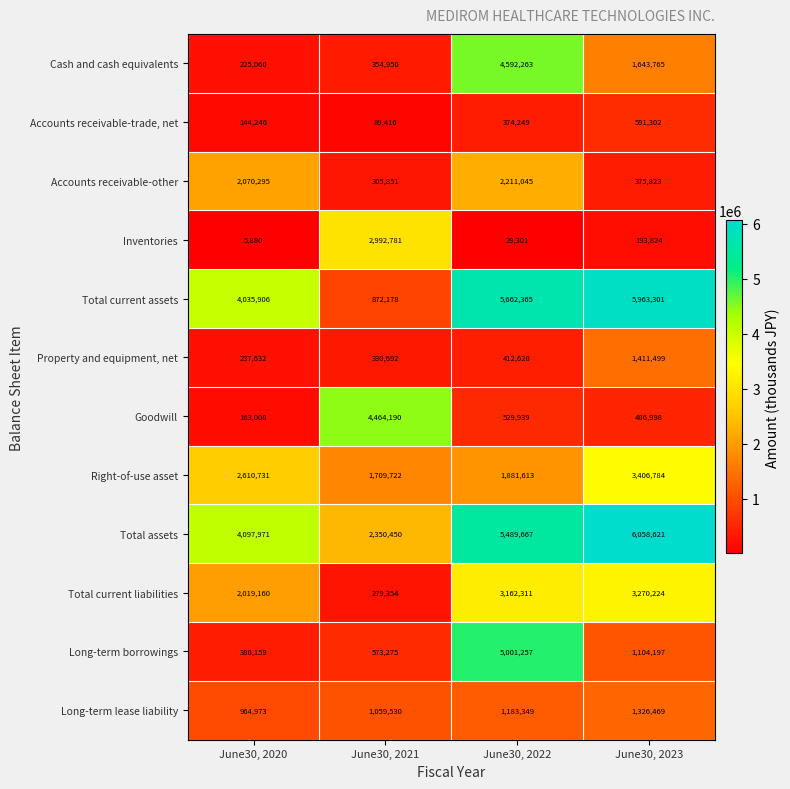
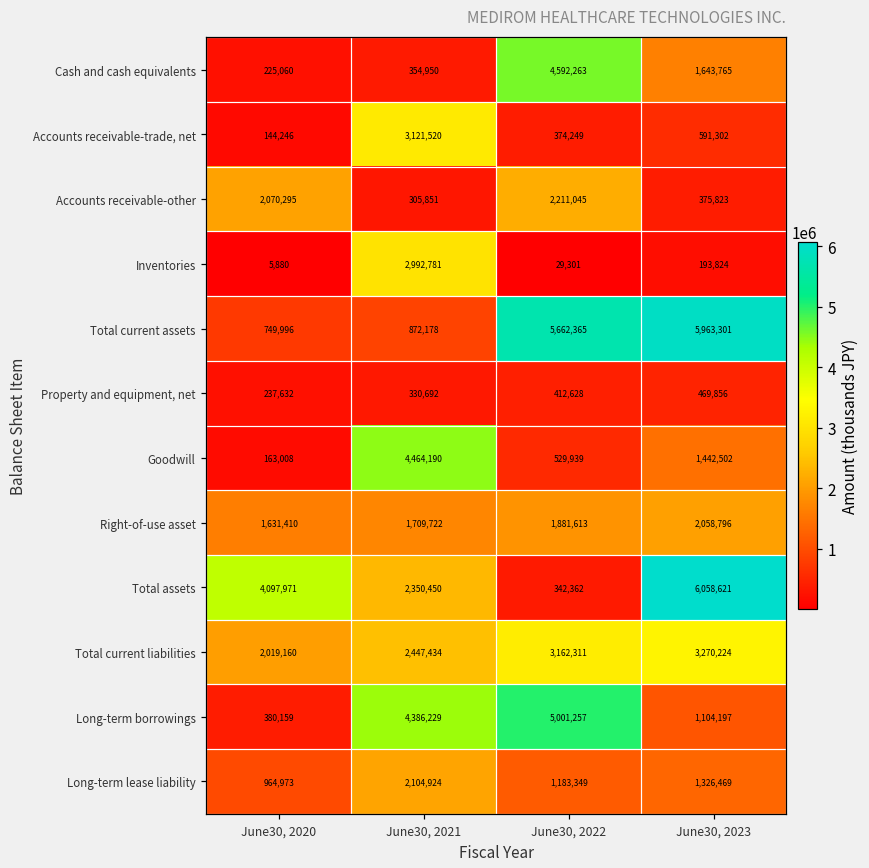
  {
    "Cash and cash equivalents": {
      "June30, 2020": "225,060",
      "June30, 2021": "354,950",
      "June30, 2022": "4,592,263",
      "June30, 2023": "1,643,765"
    },
    "Accounts receivable-trade, net": {
      "June30, 2020": "144,246",
-     "June30, 2021": "89,416",
+     "June30, 2021": "3,121,520",
      "June30, 2022": "374,249",
      "June30, 2023": "591,302"
    },
    "Accounts receivable-other": {
      "June30, 2020": "2,070,295",
      "June30, 2021": "305,851",
      "June30, 2022": "2,211,045",
      "June30, 2023": "375,823"
    },
    "Inventories": {
      "June30, 2020": "5,880",
      "June30, 2021": "2,992,781",
      "June30, 2022": "29,301",
      "June30, 2023": "193,824"
    },
    "Total current assets": {
-     "June30, 2020": "4,035,906",
+     "June30, 2020": "749,996",
      "June30, 2021": "872,178",
      "June30, 2022": "5,662,365",
      "June30, 2023": "5,963,301"
    },
    "Property and equipment, net": {
      "June30, 2020": "237,632",
      "June30, 2021": "330,692",
      "June30, 2022": "412,628",
-     "June30, 2023": "1,411,499"
+     "June30, 2023": "469,856"
    },
    "Goodwill": {
      "June30, 2020": "163,008",
      "June30, 2021": "4,464,190",
      "June30, 2022": "529,939",
-     "June30, 2023": "486,998"
+     "June30, 2023": "1,442,502"
    },
    "Right-of-use asset": {
-     "June30, 2020": "2,610,731",
+     "June30, 2020": "1,631,410",
      "June30, 2021": "1,709,722",
      "June30, 2022": "1,881,613",
-     "June30, 2023": "3,406,784"
+     "June30, 2023": "2,058,796"
    },
    "Total assets": {
      "June30, 2020": "4,097,971",
      "June30, 2021": "2,350,450",
-     "June30, 2022": "5,489,667",
+     "June30, 2022": "342,362",
      "June30, 2023": "6,058,621"
    },
    "Total current liabilities": {
      "June30, 2020": "2,019,160",
-     "June30, 2021": "279,354",
+     "June30, 2021": "2,447,434",
      "June30, 2022": "3,162,311",
      "June30, 2023": "3,270,224"
    },
    "Long-term borrowings": {
      "June30, 2020": "380,159",
-     "June30, 2021": "573,275",
+     "June30, 2021": "4,386,229",
      "June30, 2022": "5,001,257",
      "June30, 2023": "1,104,197"
    },
    "Long-term lease liability": {
      "June30, 2020": "964,973",
-     "June30, 2021": "1,059,530",
+     "June30, 2021": "2,104,924",
      "June30, 2022": "1,183,349",
      "June30, 2023": "1,326,469"
    }
  }
